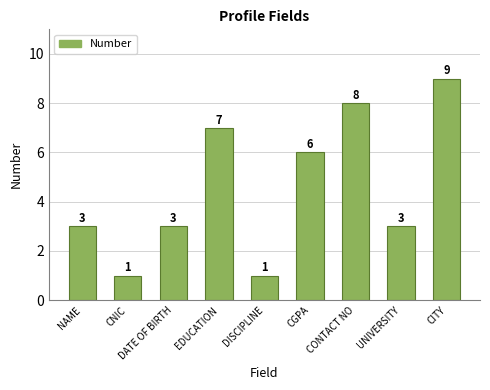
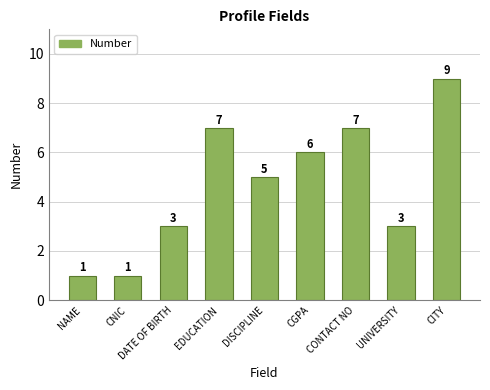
  {
-   "NAME": 3,
+   "NAME": 1,
    "CNIC": 1,
    "DATE OF BIRTH": 3,
    "EDUCATION": 7,
-   "DISCIPLINE": 1,
+   "DISCIPLINE": 5,
    "CGPA": 6,
-   "CONTACT NO": 8,
+   "CONTACT NO": 7,
    "UNIVERSITY": 3,
    "CITY": 9
  }
